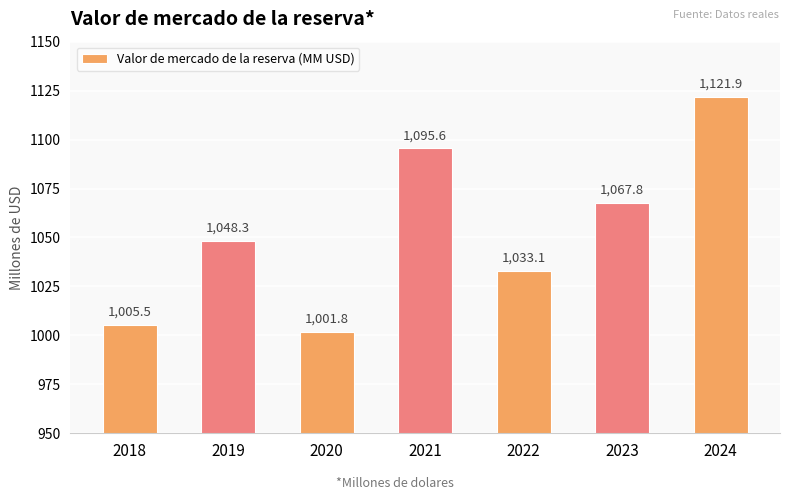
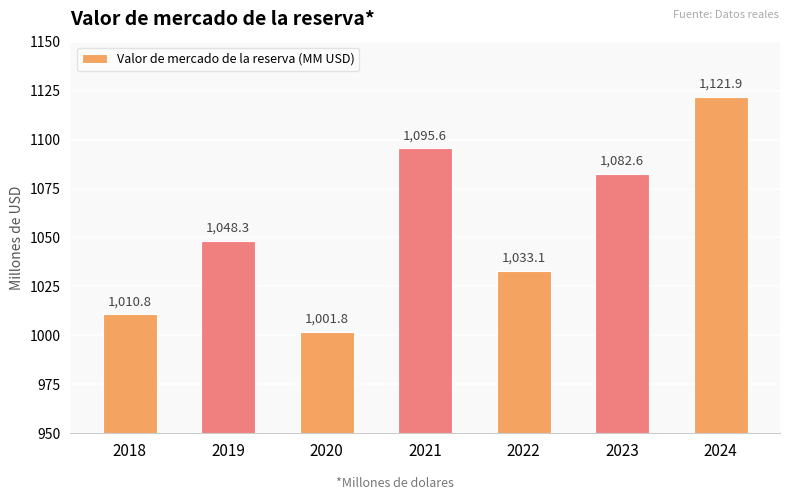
  {
-   "2018": "1,005.5",
+   "2018": "1,010.8",
    "2019": "1,048.3",
    "2020": "1,001.8",
    "2021": "1,095.6",
    "2022": "1,033.1",
-   "2023": "1,067.8",
+   "2023": "1,082.6",
    "2024": "1,121.9"
  }
